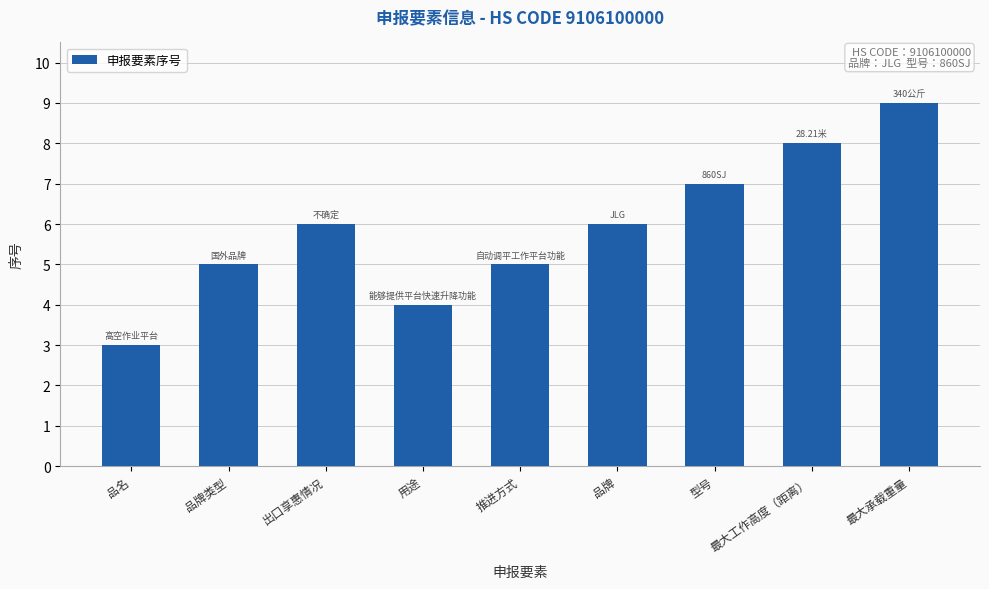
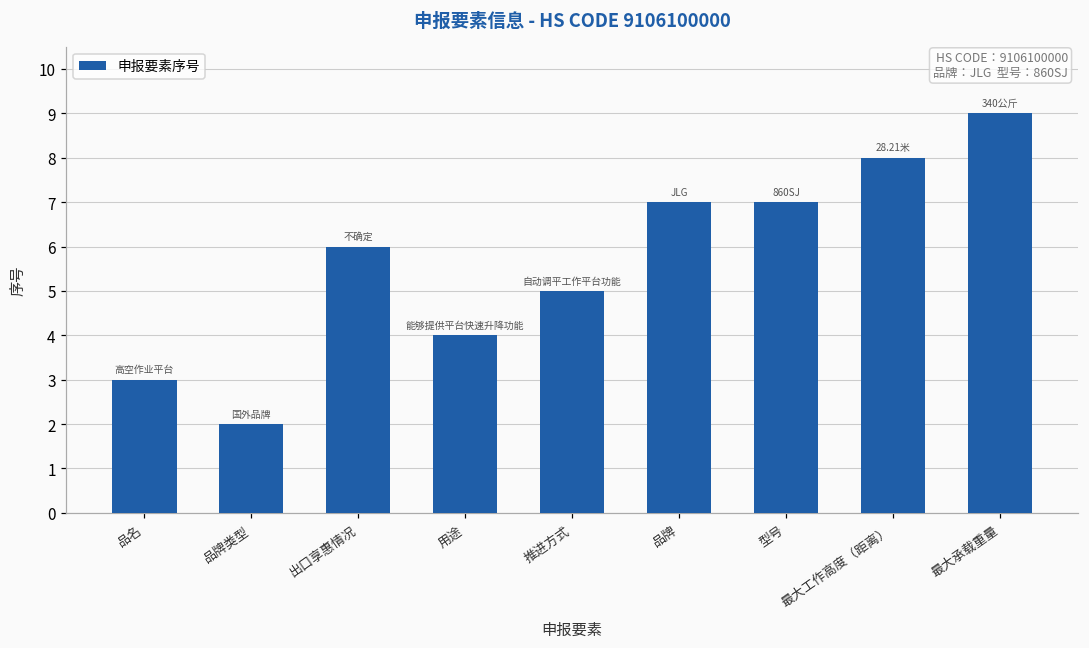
  {
    "品名": 3,
-   "品牌类型": 5,
+   "品牌类型": 2,
    "出口享惠情况": 6,
    "用途": 4,
    "推进方式": 5,
-   "品牌": 6
+   "品牌": 7
  }
